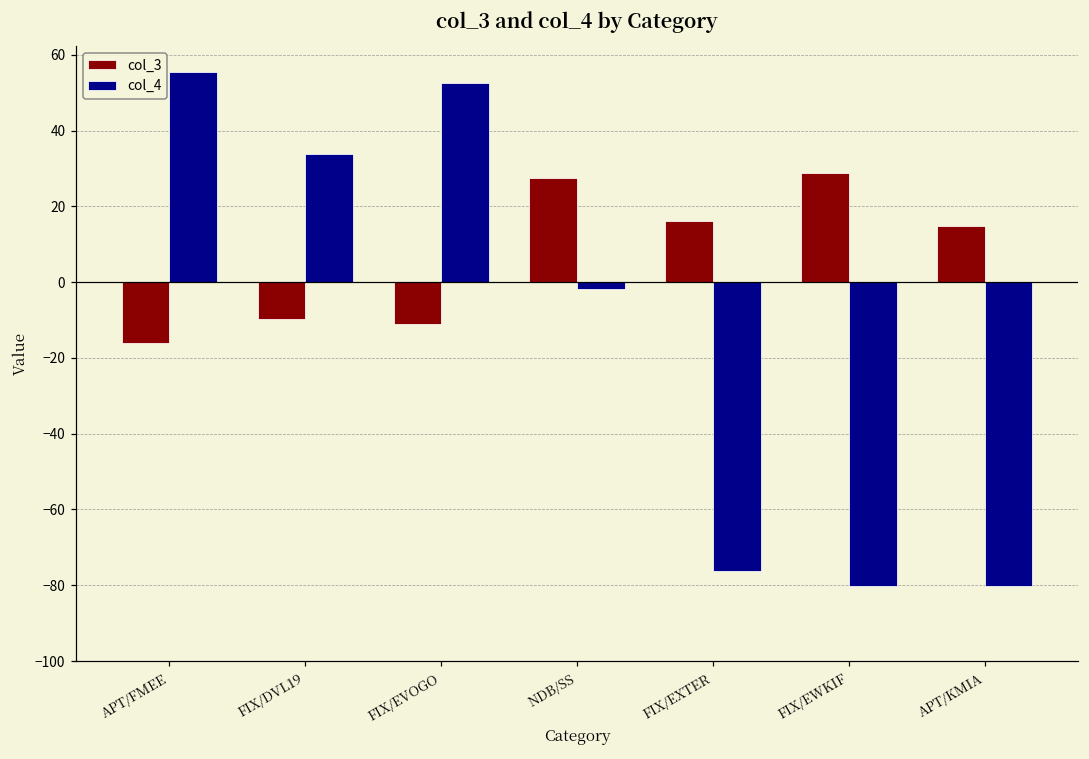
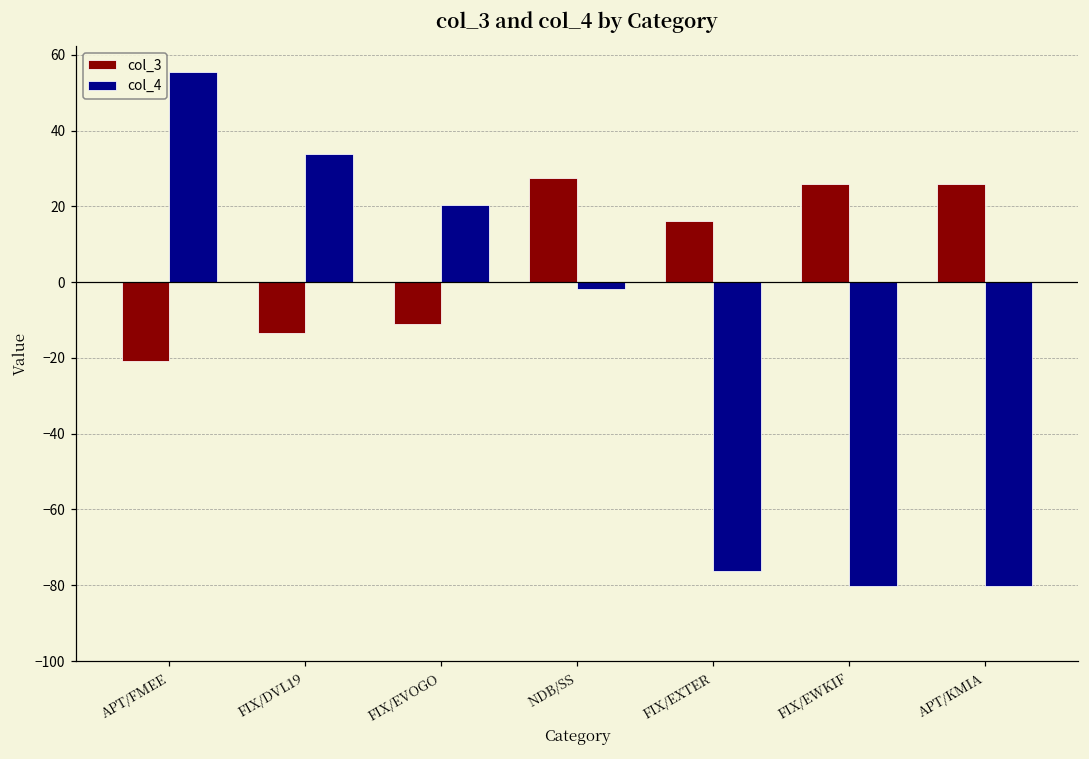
  {
    "col_3": {
-     "APT/FMEE": -16,
-     "FIX/DVL19": -10,
+     "APT/FMEE": -21,
+     "FIX/DVL19": -13,
      "FIX/EVOGO": -11,
      "NDB/SS": 27,
      "FIX/EXTER": 16,
-     "FIX/EWKIF": 29,
-     "APT/KMIA": 15
+     "FIX/EWKIF": 26,
+     "APT/KMIA": 26
    },
    "col_4": {
      "APT/FMEE": 56,
      "FIX/DVL19": 34,
-     "FIX/EVOGO": 53,
+     "FIX/EVOGO": 20,
      "NDB/SS": -2,
      "FIX/EXTER": -76,
      "FIX/EWKIF": -80,
      "APT/KMIA": -80
    }
  }
